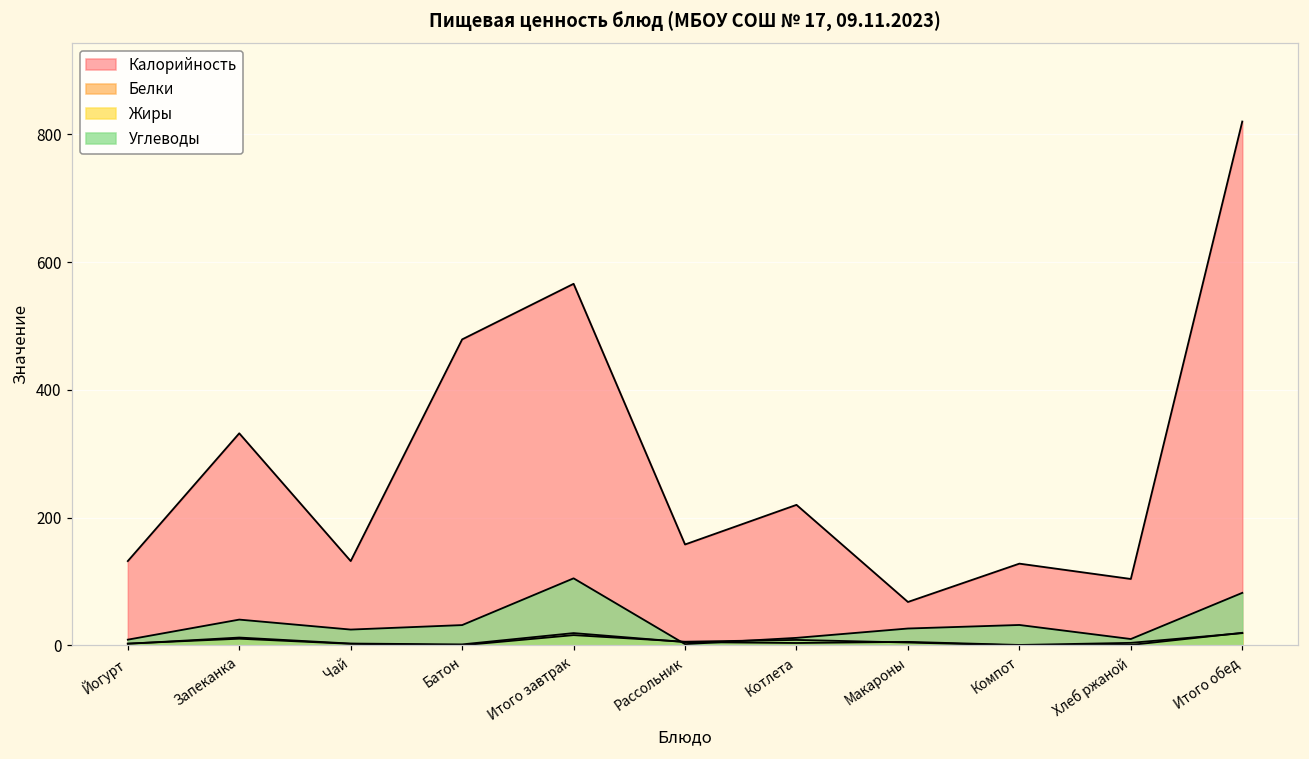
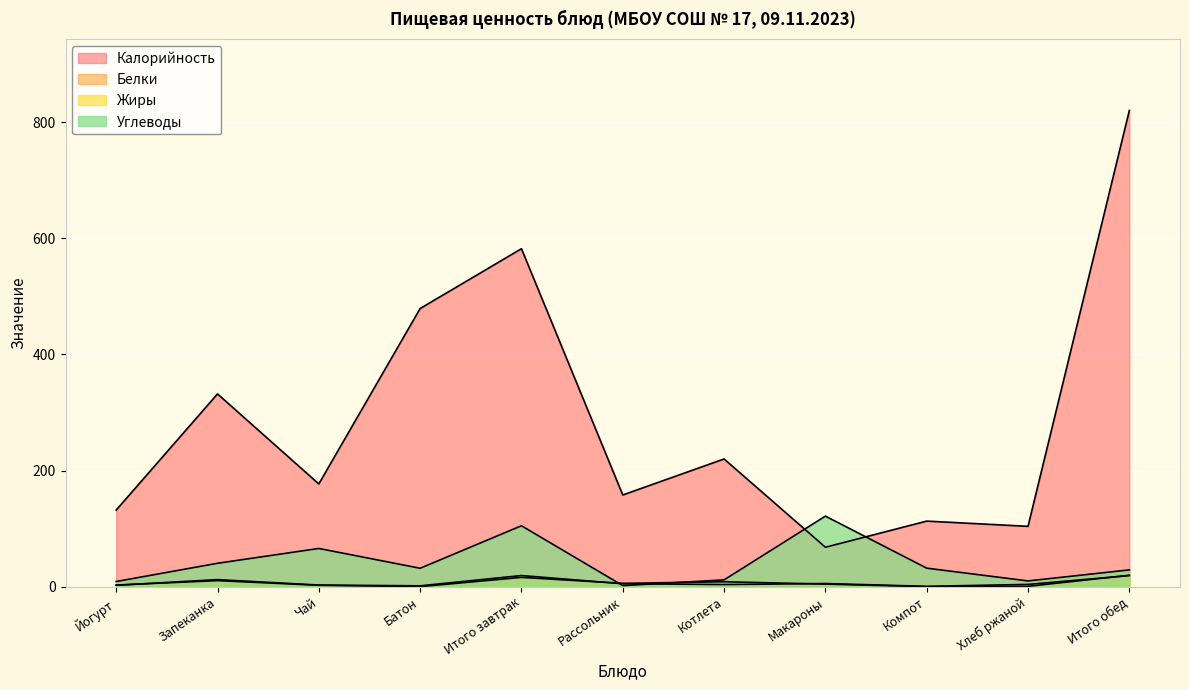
  {
    "Калорийность": {
      "Йогурт": 130,
      "Запеканка": 330,
-     "Чай": 130,
+     "Чай": 180,
      "Батон": 480,
-     "Итого завтрак": 570,
+     "Итого завтрак": 580,
      "Рассольник": 160,
      "Котлета": 220,
      "Макароны": 70,
-     "Компот": 130,
+     "Компот": 110,
      "Хлеб ржаной": 100,
      "Итого обед": 820
    },
    "Углеводы": {
      "Йогурт": 10,
      "Запеканка": 40,
-     "Чай": 20,
+     "Чай": 70,
      "Батон": 30,
      "Итого завтрак": 110,
-     "Макароны": 30,
+     "Макароны": 120,
      "Компот": 30,
      "Хлеб ржаной": 10,
-     "Итого обед": 80
+     "Итого обед": 30
    }
  }
